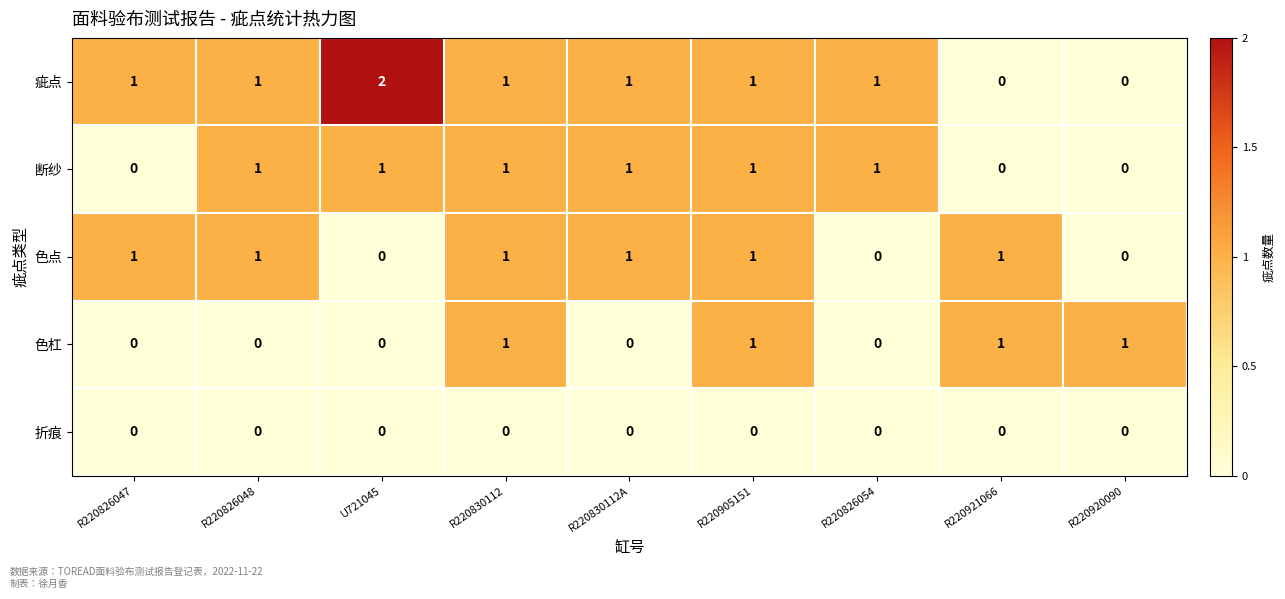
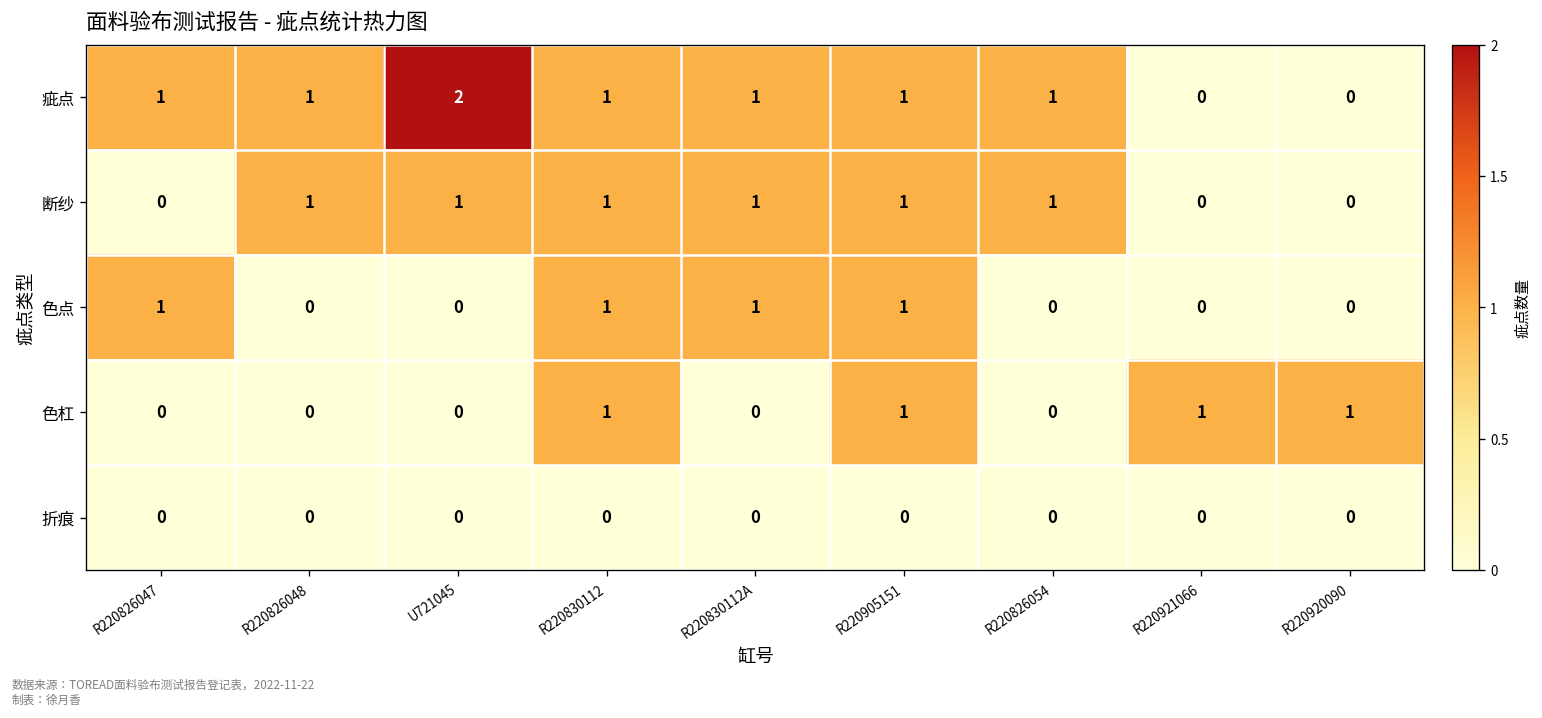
  {
    "疵点": {
      "R220826047": 1,
      "R220826048": 1,
      "U721045": 2,
      "R220830112": 1,
      "R220830112A": 1,
      "R220905151": 1,
      "R220826054": 1,
      "R220921066": 0,
      "R220920090": 0
    },
    "断纱": {
      "R220826047": 0,
      "R220826048": 1,
      "U721045": 1,
      "R220830112": 1,
      "R220830112A": 1,
      "R220905151": 1,
      "R220826054": 1,
      "R220921066": 0,
      "R220920090": 0
    },
    "色点": {
      "R220826047": 1,
-     "R220826048": 1,
+     "R220826048": 0,
      "U721045": 0,
      "R220830112": 1,
      "R220830112A": 1,
      "R220905151": 1,
      "R220826054": 0,
-     "R220921066": 1,
+     "R220921066": 0,
      "R220920090": 0
    },
    "色杠": {
      "R220826047": 0,
      "R220826048": 0,
      "U721045": 0,
      "R220830112": 1,
      "R220830112A": 0,
      "R220905151": 1,
      "R220826054": 0,
      "R220921066": 1,
      "R220920090": 1
    },
    "折痕": {
      "R220826047": 0,
      "R220826048": 0,
      "U721045": 0,
      "R220830112": 0,
      "R220830112A": 0,
      "R220905151": 0,
      "R220826054": 0,
      "R220921066": 0,
      "R220920090": 0
    }
  }
